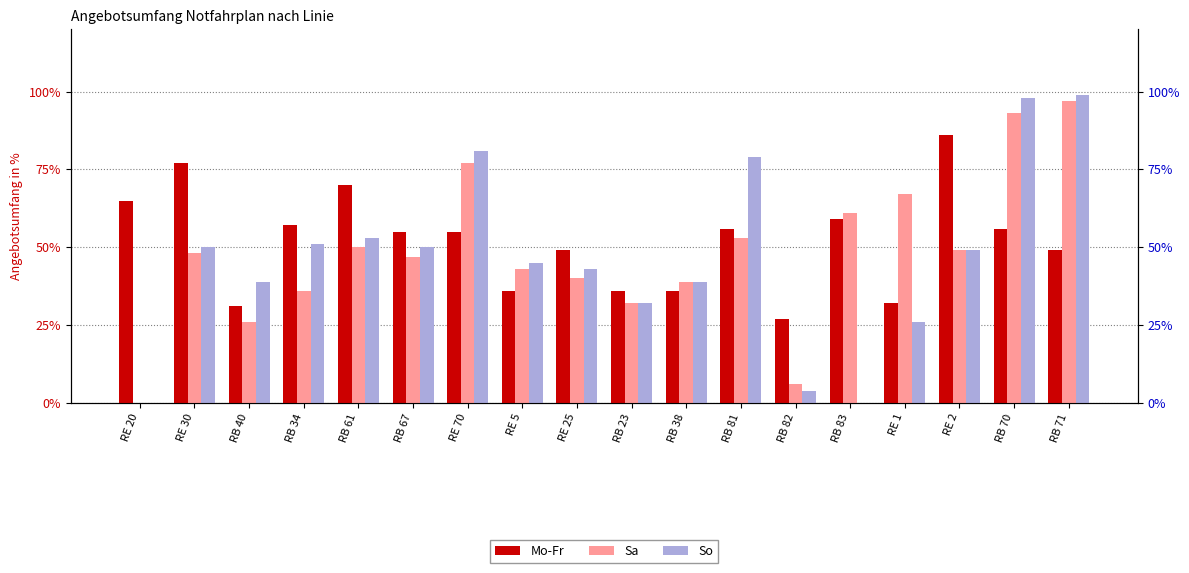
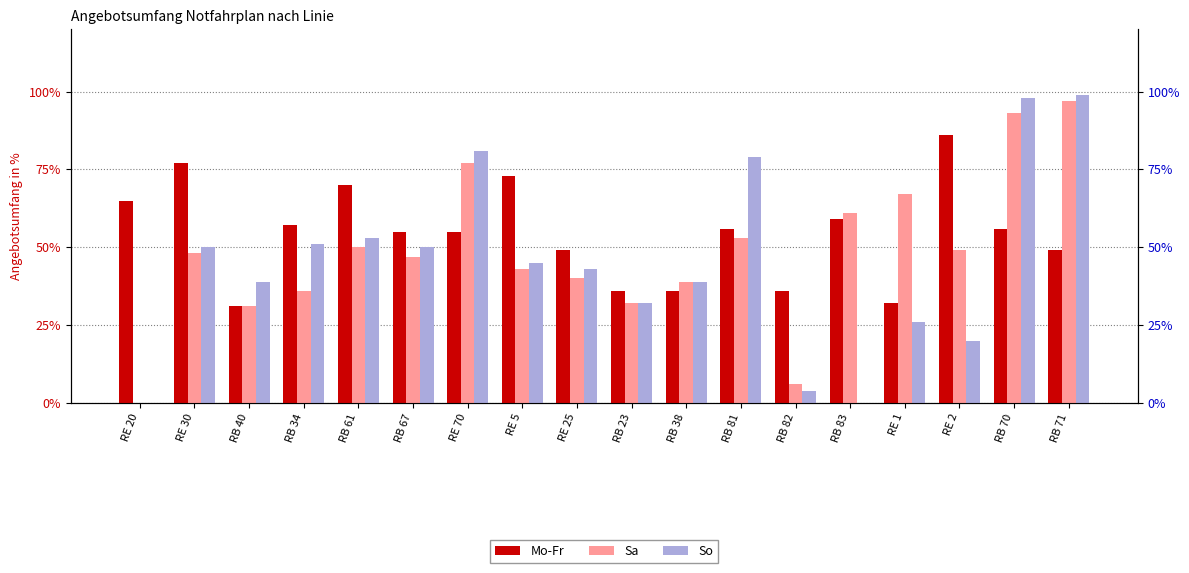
  {
    "Mo-Fr": {
      "RE 20": "65%",
      "RE 30": "77%",
      "RB 40": "31%",
      "RB 34": "57%",
      "RB 61": "70%",
      "RB 67": "55%",
      "RE 70": "55%",
-     "RE 5": "36%",
+     "RE 5": "73%",
      "RE 25": "49%",
      "RB 23": "36%",
      "RB 38": "36%",
      "RB 81": "56%",
-     "RB 82": "27%",
+     "RB 82": "36%",
      "RB 83": "59%",
      "RE 1": "32%",
      "RE 2": "86%",
      "RB 70": "56%",
      "RB 71": "49%"
    },
    "Sa": {
      "RE 20": "0%",
      "RE 30": "48%",
-     "RB 40": "26%",
+     "RB 40": "31%",
      "RB 34": "36%",
      "RB 61": "50%",
      "RB 67": "47%",
      "RE 70": "77%",
      "RE 5": "43%",
      "RE 25": "40%",
      "RB 23": "32%",
      "RB 38": "39%",
      "RB 81": "53%",
      "RB 82": "6%",
      "RB 83": "61%",
      "RE 1": "67%",
      "RE 2": "49%",
      "RB 70": "93%",
      "RB 71": "97%"
    },
    "So": {
      "RE 20": "0%",
      "RE 30": "50%",
      "RB 40": "39%",
      "RB 34": "51%",
      "RB 61": "53%",
      "RB 67": "50%",
      "RE 70": "81%",
      "RE 5": "45%",
      "RE 25": "43%",
      "RB 23": "32%",
      "RB 38": "39%",
      "RB 81": "79%",
      "RB 82": "4%",
      "RB 83": "0%",
      "RE 1": "26%",
-     "RE 2": "49%",
+     "RE 2": "20%",
      "RB 70": "98%",
      "RB 71": "99%"
    }
  }
